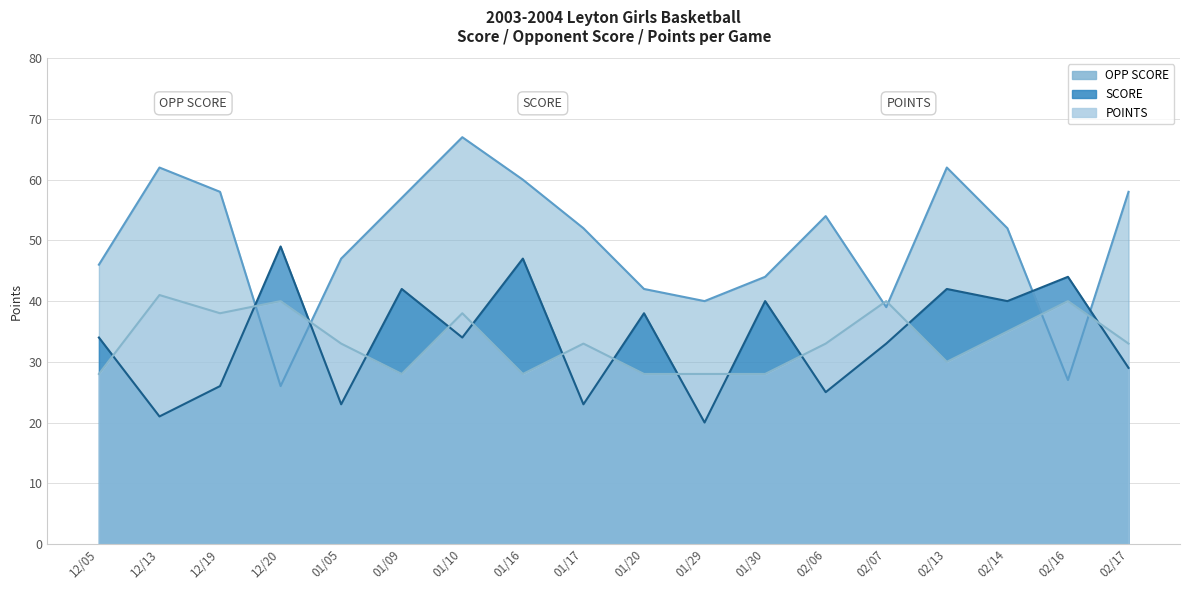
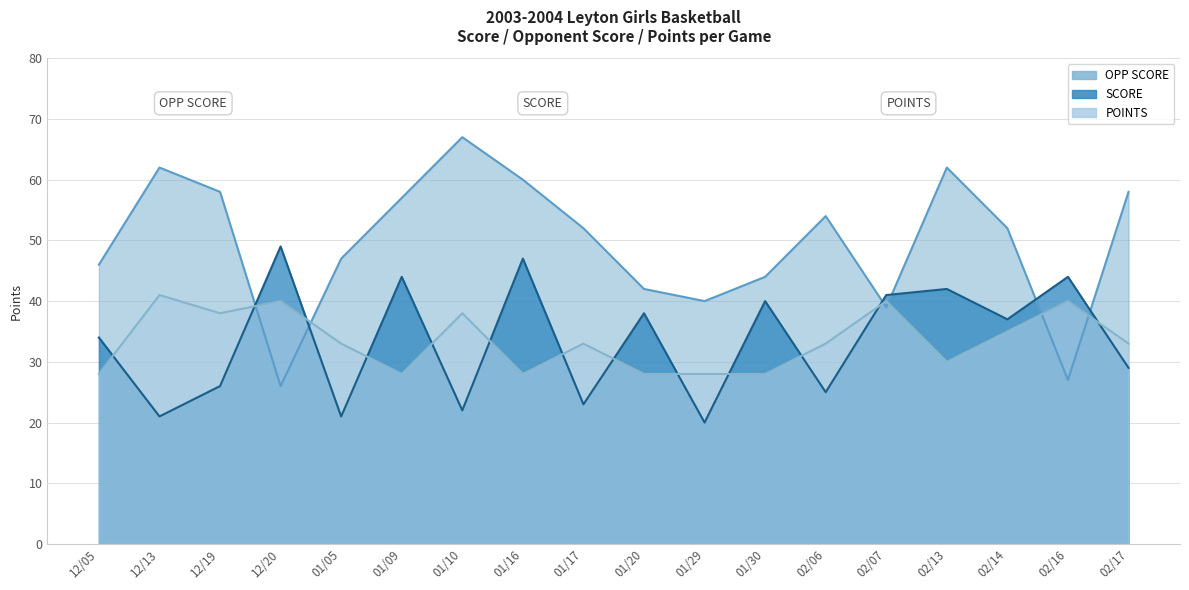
  {
    "SCORE": {
      "12/05": 34,
      "12/13": 21,
      "12/19": 26,
      "12/20": 49,
-     "01/05": 23,
-     "01/09": 42,
-     "01/10": 34,
+     "01/05": 21,
+     "01/09": 44,
+     "01/10": 22,
      "01/16": 47,
      "01/17": 23,
      "01/20": 38,
      "01/29": 20,
      "01/30": 40,
      "02/06": 25,
-     "02/07": 33,
+     "02/07": 41,
      "02/13": 42,
-     "02/14": 40,
+     "02/14": 37,
      "02/16": 44,
      "02/17": 29
    }
  }
